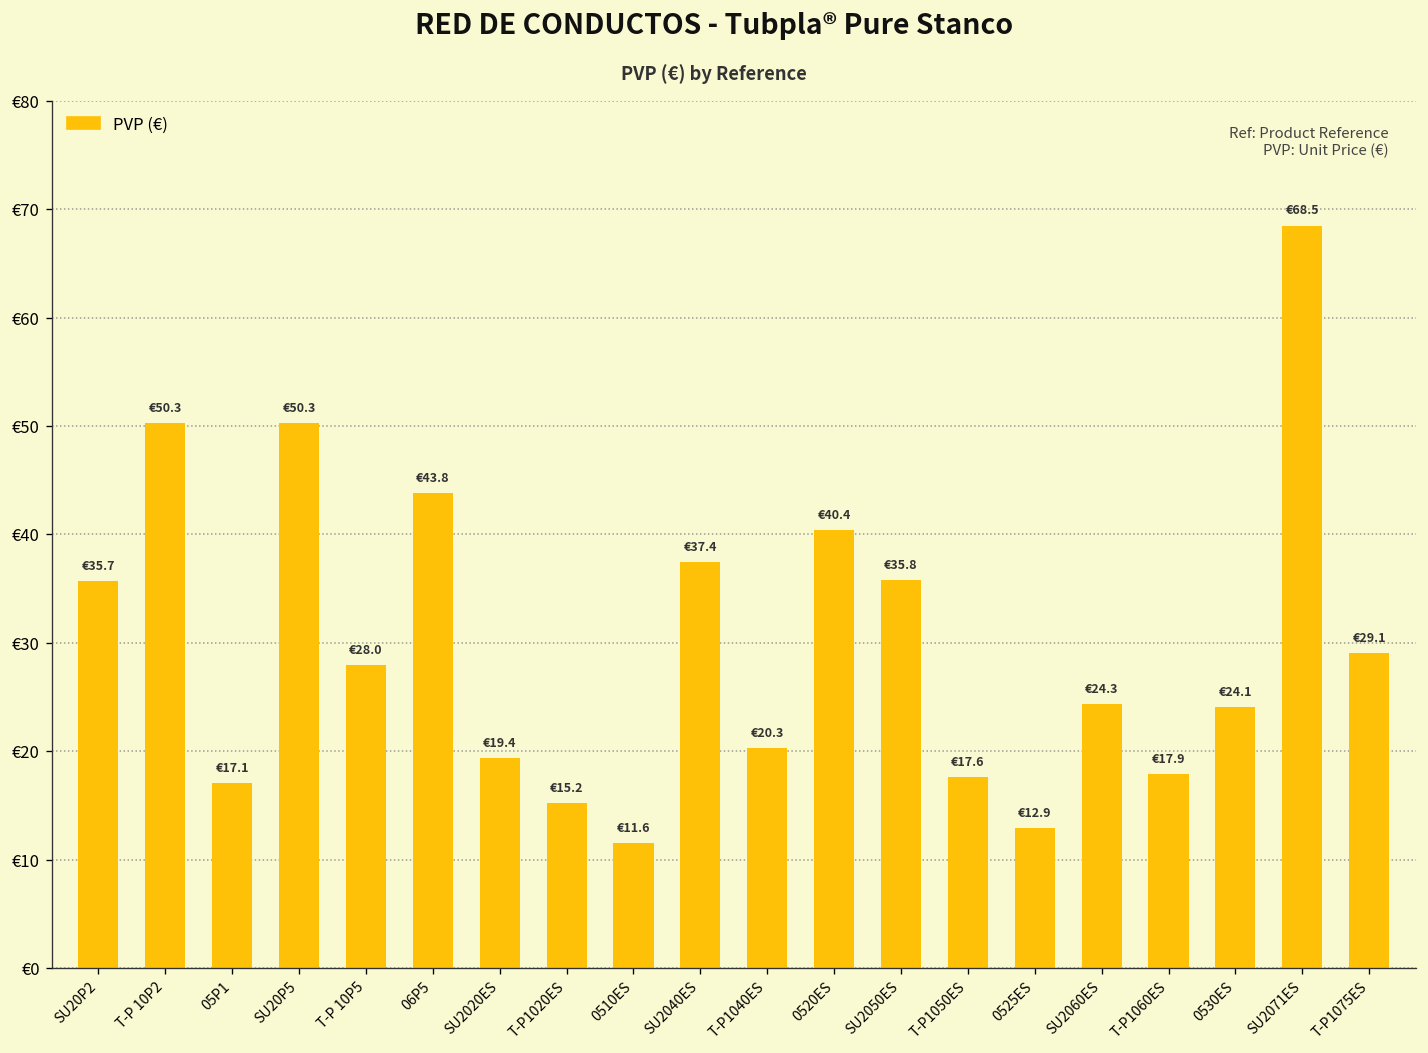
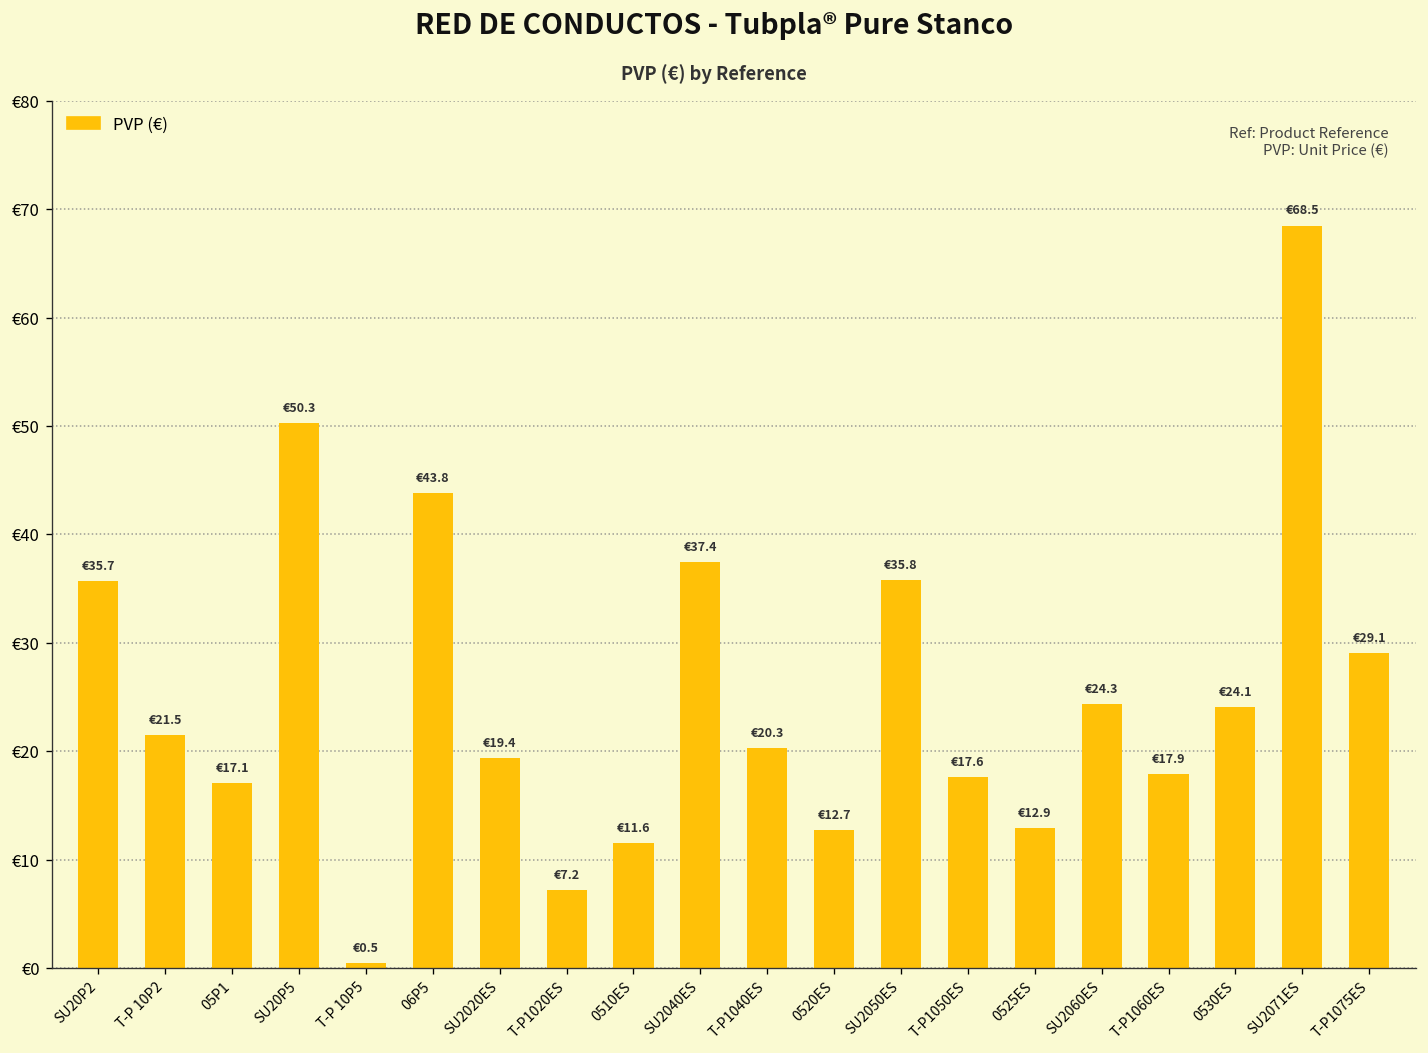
  {
    "SU20P2": "€35.7",
-   "T-P 10P2": "€50.3",
+   "T-P 10P2": "€21.5",
    "05P1": "€17.1",
    "SU20P5": "€50.3",
-   "T-P 10P5": "€28.0",
+   "T-P 10P5": "€0.5",
    "06P5": "€43.8",
    "SU2020ES": "€19.4",
-   "T-P1020ES": "€15.2",
+   "T-P1020ES": "€7.2",
    "0510ES": "€11.6",
    "SU2040ES": "€37.4",
    "T-P1040ES": "€20.3",
-   "0520ES": "€40.4",
+   "0520ES": "€12.7",
    "SU2050ES": "€35.8",
    "T-P1050ES": "€17.6",
    "0525ES": "€12.9",
    "SU2060ES": "€24.3",
    "T-P1060ES": "€17.9",
    "0530ES": "€24.1",
    "SU2071ES": "€68.5",
    "T-P1075ES": "€29.1"
  }
